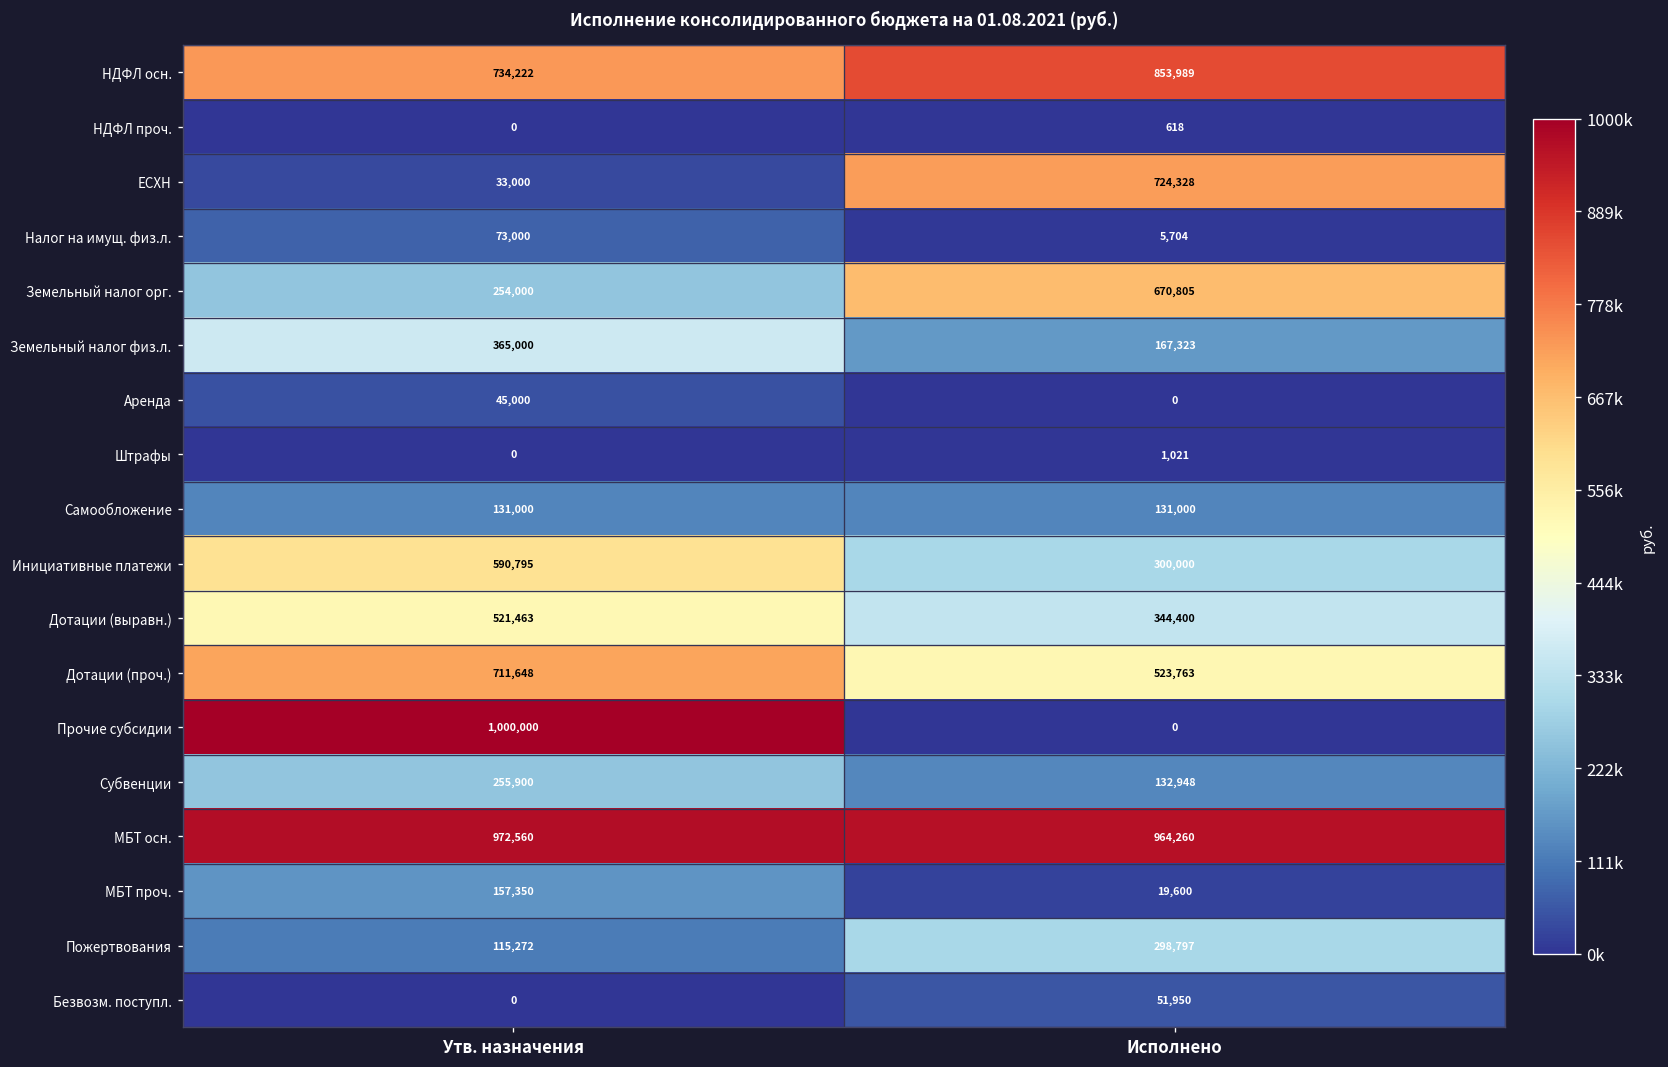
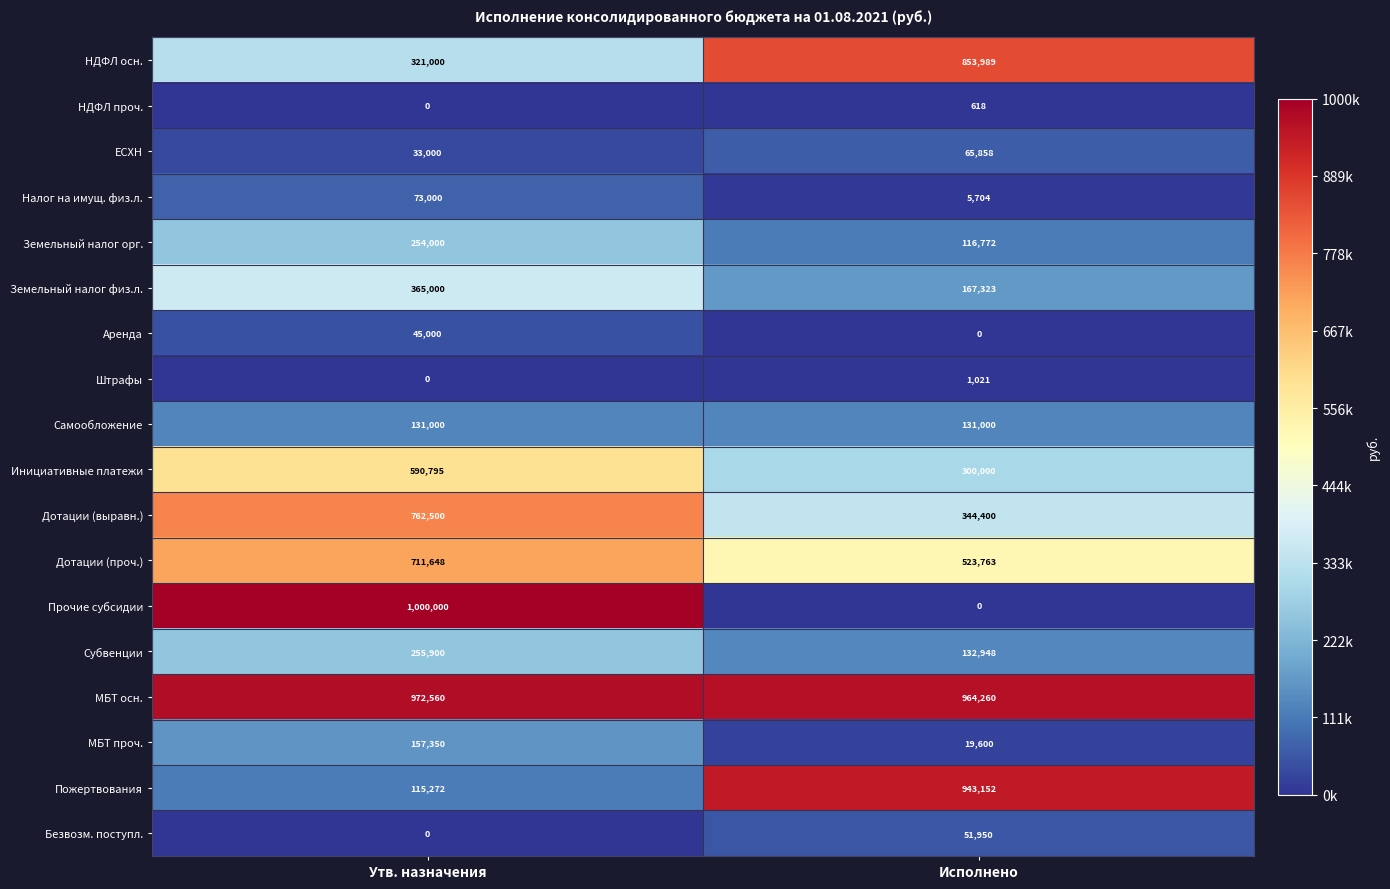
  {
    "НДФЛ осн.": {
-     "Утв. назначения": "734,222",
+     "Утв. назначения": "321,000",
      "Исполнено": "853,989"
    },
    "НДФЛ проч.": {
      "Утв. назначения": "0",
      "Исполнено": "618"
    },
    "ЕСХН": {
      "Утв. назначения": "33,000",
-     "Исполнено": "724,328"
+     "Исполнено": "65,858"
    },
    "Налог на имущ. физ.л.": {
      "Утв. назначения": "73,000",
      "Исполнено": "5,704"
    },
    "Земельный налог орг.": {
      "Утв. назначения": "254,000",
-     "Исполнено": "670,805"
+     "Исполнено": "116,772"
    },
    "Земельный налог физ.л.": {
      "Утв. назначения": "365,000",
      "Исполнено": "167,323"
    },
    "Аренда": {
      "Утв. назначения": "45,000",
      "Исполнено": "0"
    },
    "Штрафы": {
      "Утв. назначения": "0",
      "Исполнено": "1,021"
    },
    "Самообложение": {
      "Утв. назначения": "131,000",
      "Исполнено": "131,000"
    },
    "Инициативные платежи": {
      "Утв. назначения": "590,795",
      "Исполнено": "300,000"
    },
    "Дотации (выравн.)": {
-     "Утв. назначения": "521,463",
+     "Утв. назначения": "762,500",
      "Исполнено": "344,400"
    },
    "Дотации (проч.)": {
      "Утв. назначения": "711,648",
      "Исполнено": "523,763"
    },
    "Прочие субсидии": {
      "Утв. назначения": "1,000,000",
      "Исполнено": "0"
    },
    "Субвенции": {
      "Утв. назначения": "255,900",
      "Исполнено": "132,948"
    },
    "МБТ осн.": {
      "Утв. назначения": "972,560",
      "Исполнено": "964,260"
    },
    "МБТ проч.": {
      "Утв. назначения": "157,350",
      "Исполнено": "19,600"
    },
    "Пожертвования": {
      "Утв. назначения": "115,272",
-     "Исполнено": "298,797"
+     "Исполнено": "943,152"
    },
    "Безвозм. поступл.": {
      "Утв. назначения": "0",
      "Исполнено": "51,950"
    }
  }
